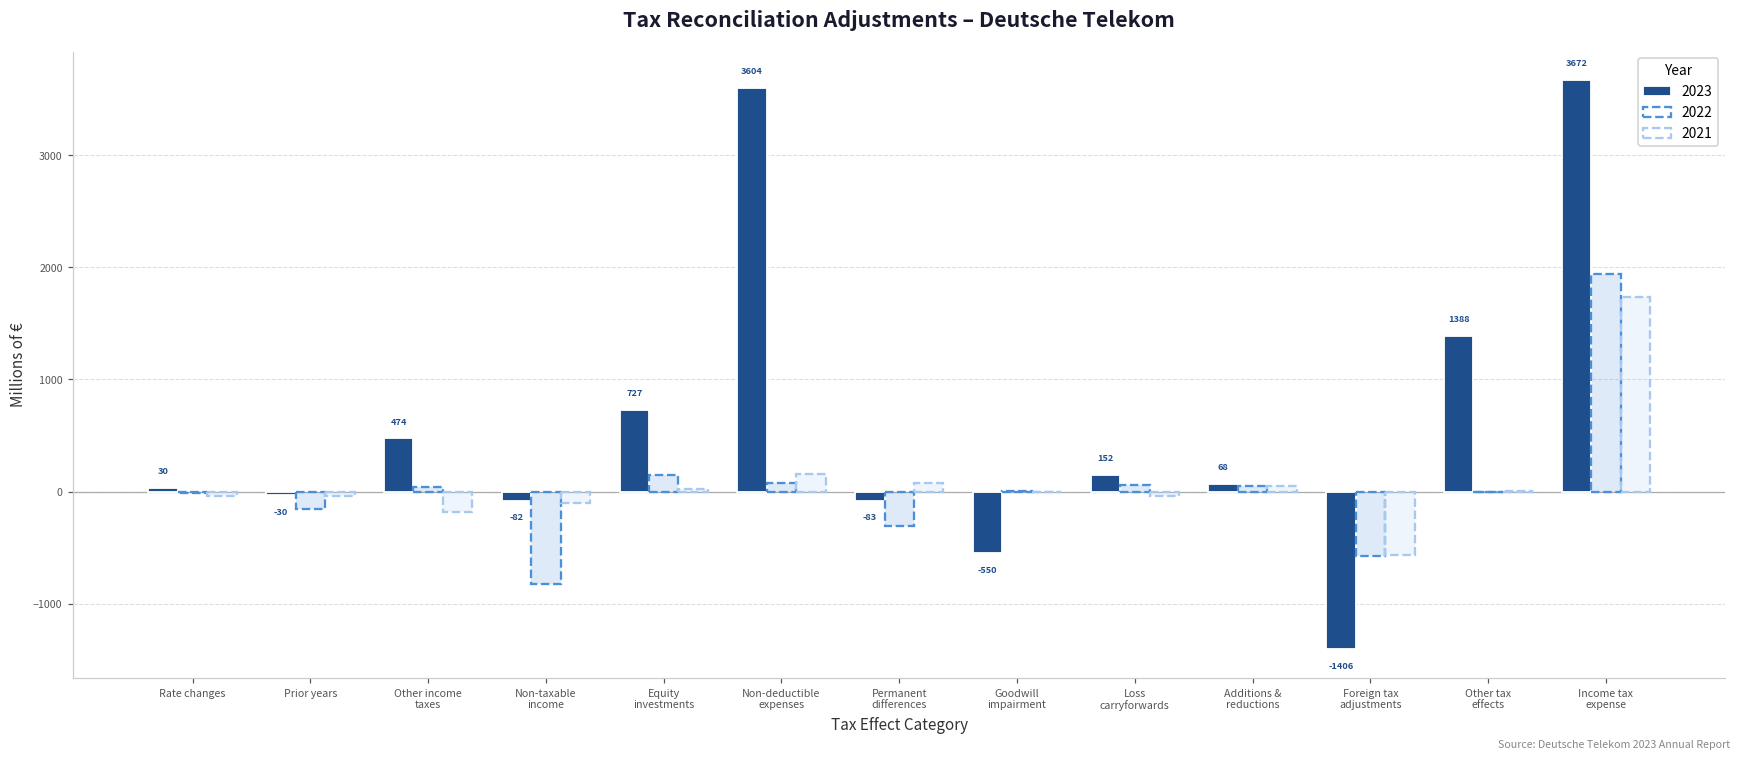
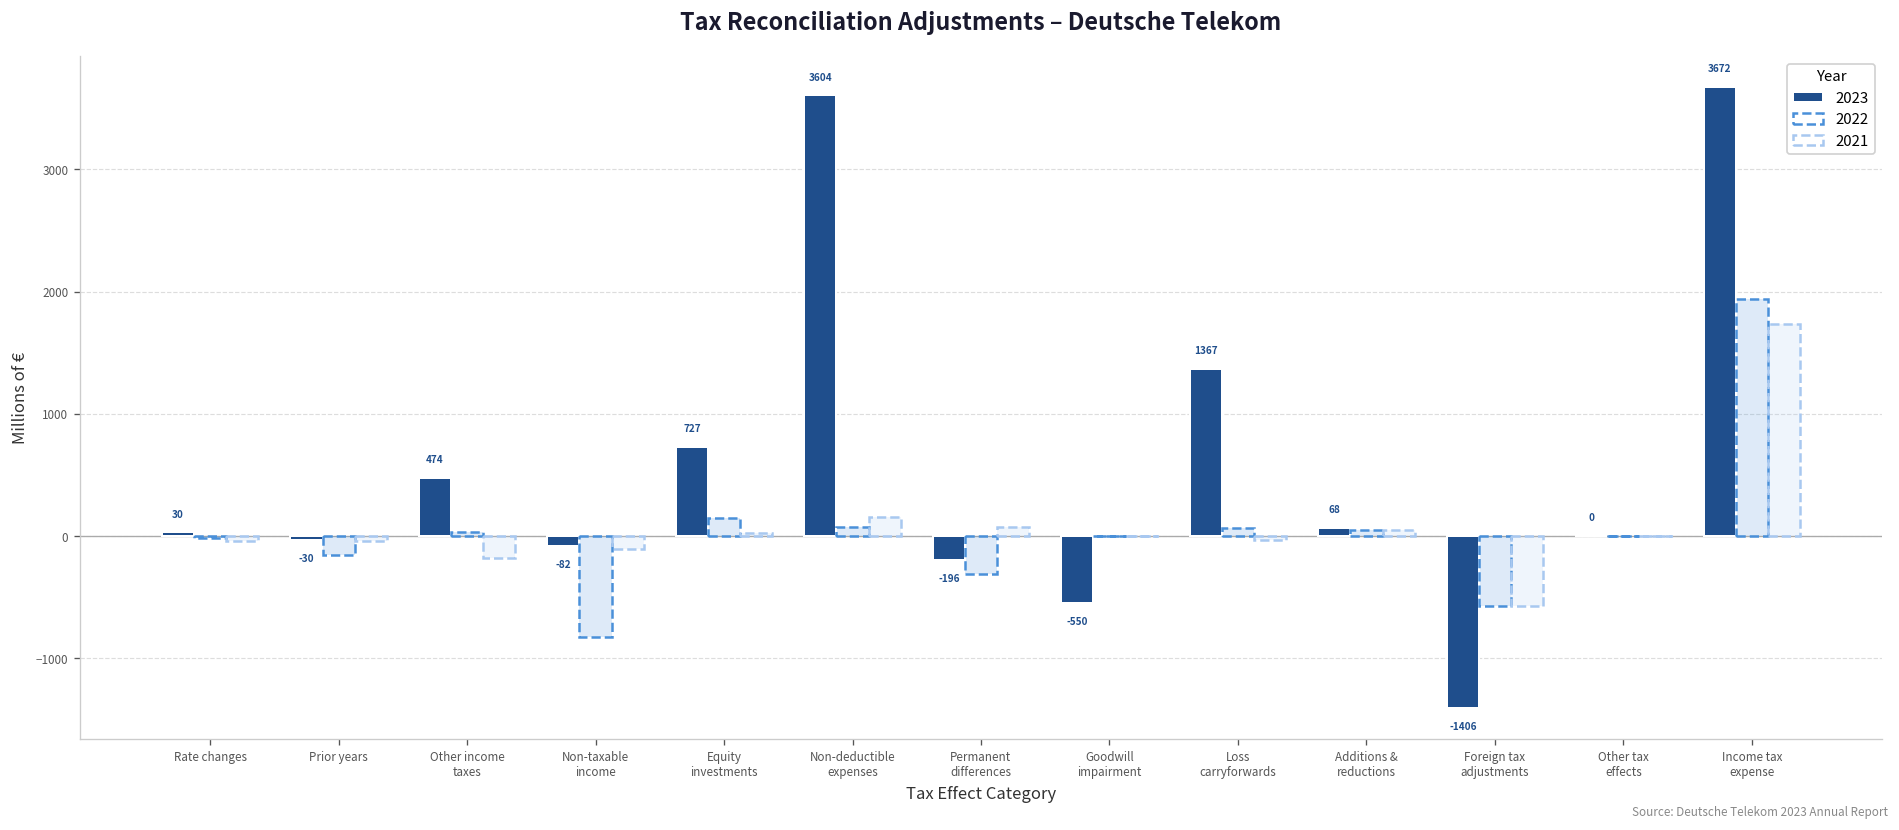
  {
    "2023": {
      "Rate changes": 30,
      "Prior years": -30,
      "Other income taxes": 474,
      "Non-taxable income": -82,
      "Equity investments": 727,
      "Non-deductible expenses": 3604,
-     "Permanent differences": -83,
+     "Permanent differences": -196,
      "Goodwill impairment": -550,
-     "Loss carryforwards": 152,
+     "Loss carryforwards": 1367,
      "Additions & reductions": 68,
      "Foreign tax adjustments": -1406,
-     "Other tax effects": 1388,
+     "Other tax effects": 0,
      "Income tax expense": 3672
    }
  }
